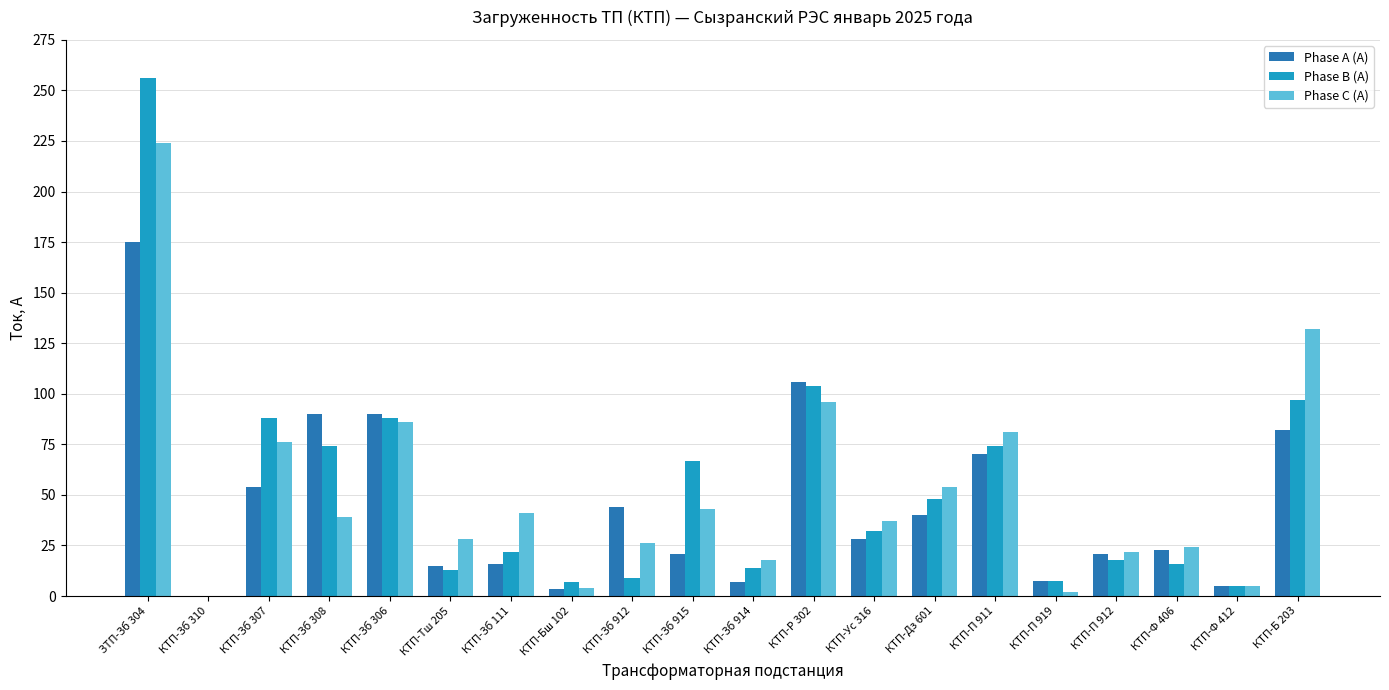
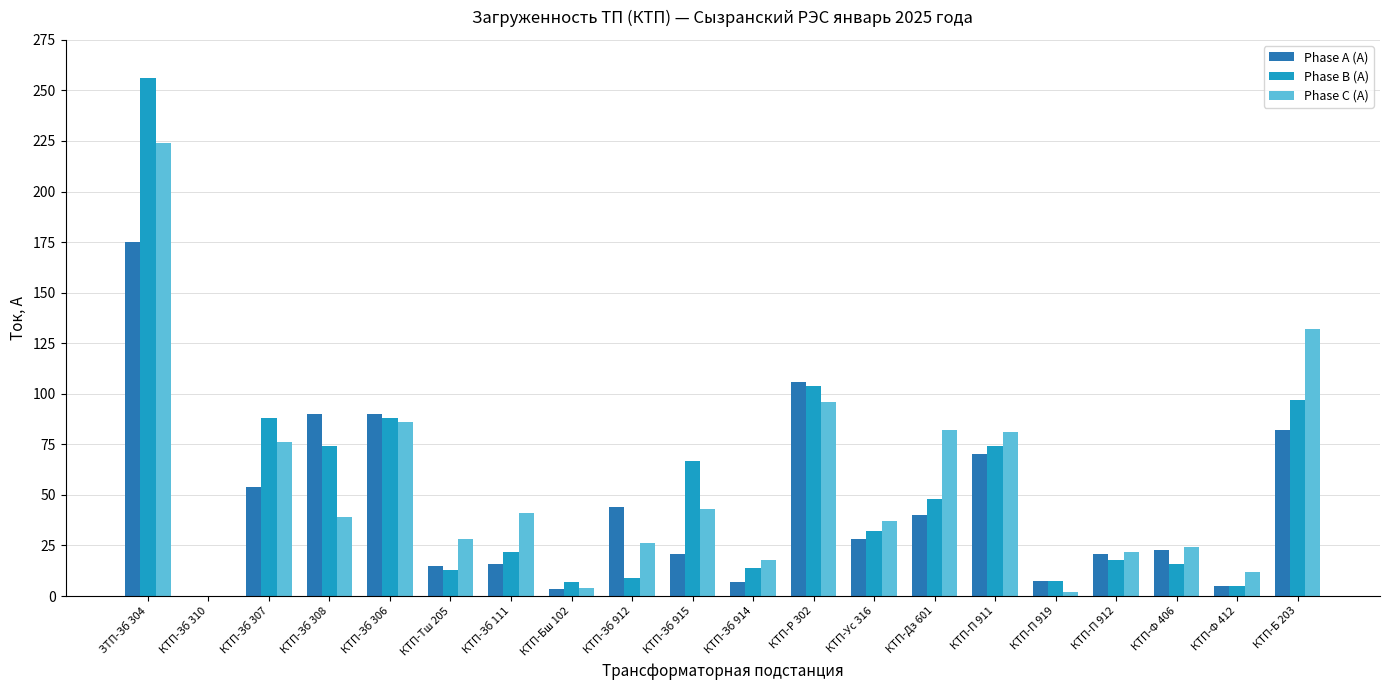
  {
    "Phase C (A)": {
      "ЗТП-Зб 304": 224,
      "КТП-Зб 310": 0,
      "КТП-Зб 307": 76,
      "КТП-Зб 308": 39,
      "КТП-Зб 306": 86,
      "КТП-Тш 205": 28,
      "КТП-Зб 111": 41,
      "КТП-Бш 102": 4,
      "КТП-Зб 912": 26,
      "КТП-Зб 915": 43,
      "КТП-Зб 914": 18,
      "КТП-Р 302": 96,
      "КТП-Ус 316": 37,
-     "КТП-Дз 601": 54,
+     "КТП-Дз 601": 82,
      "КТП-П 911": 81,
      "КТП-П 919": 2,
      "КТП-П 912": 22,
      "КТП-Ф 406": 24,
-     "КТП-Ф 412": 5,
+     "КТП-Ф 412": 12,
      "КТП-Б 203": 132
    }
  }
